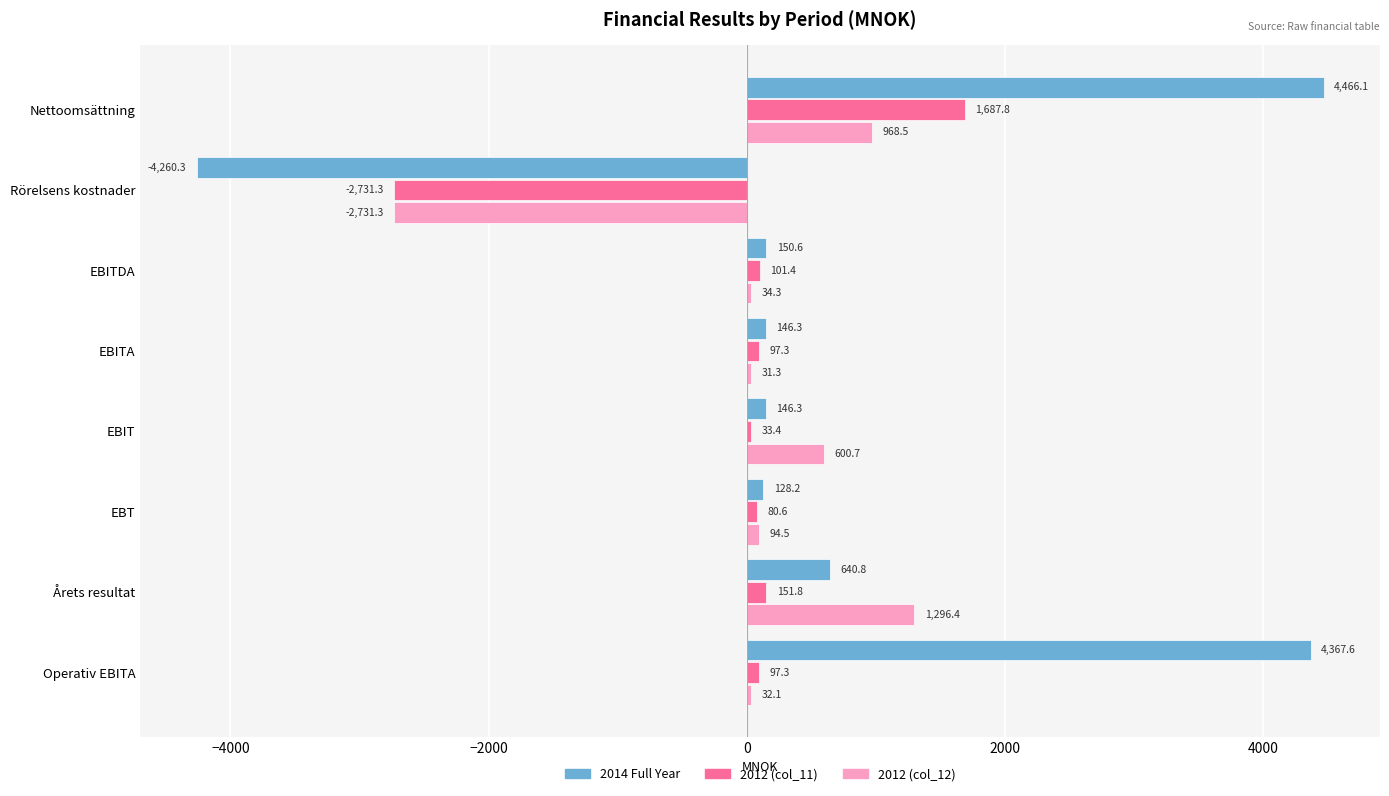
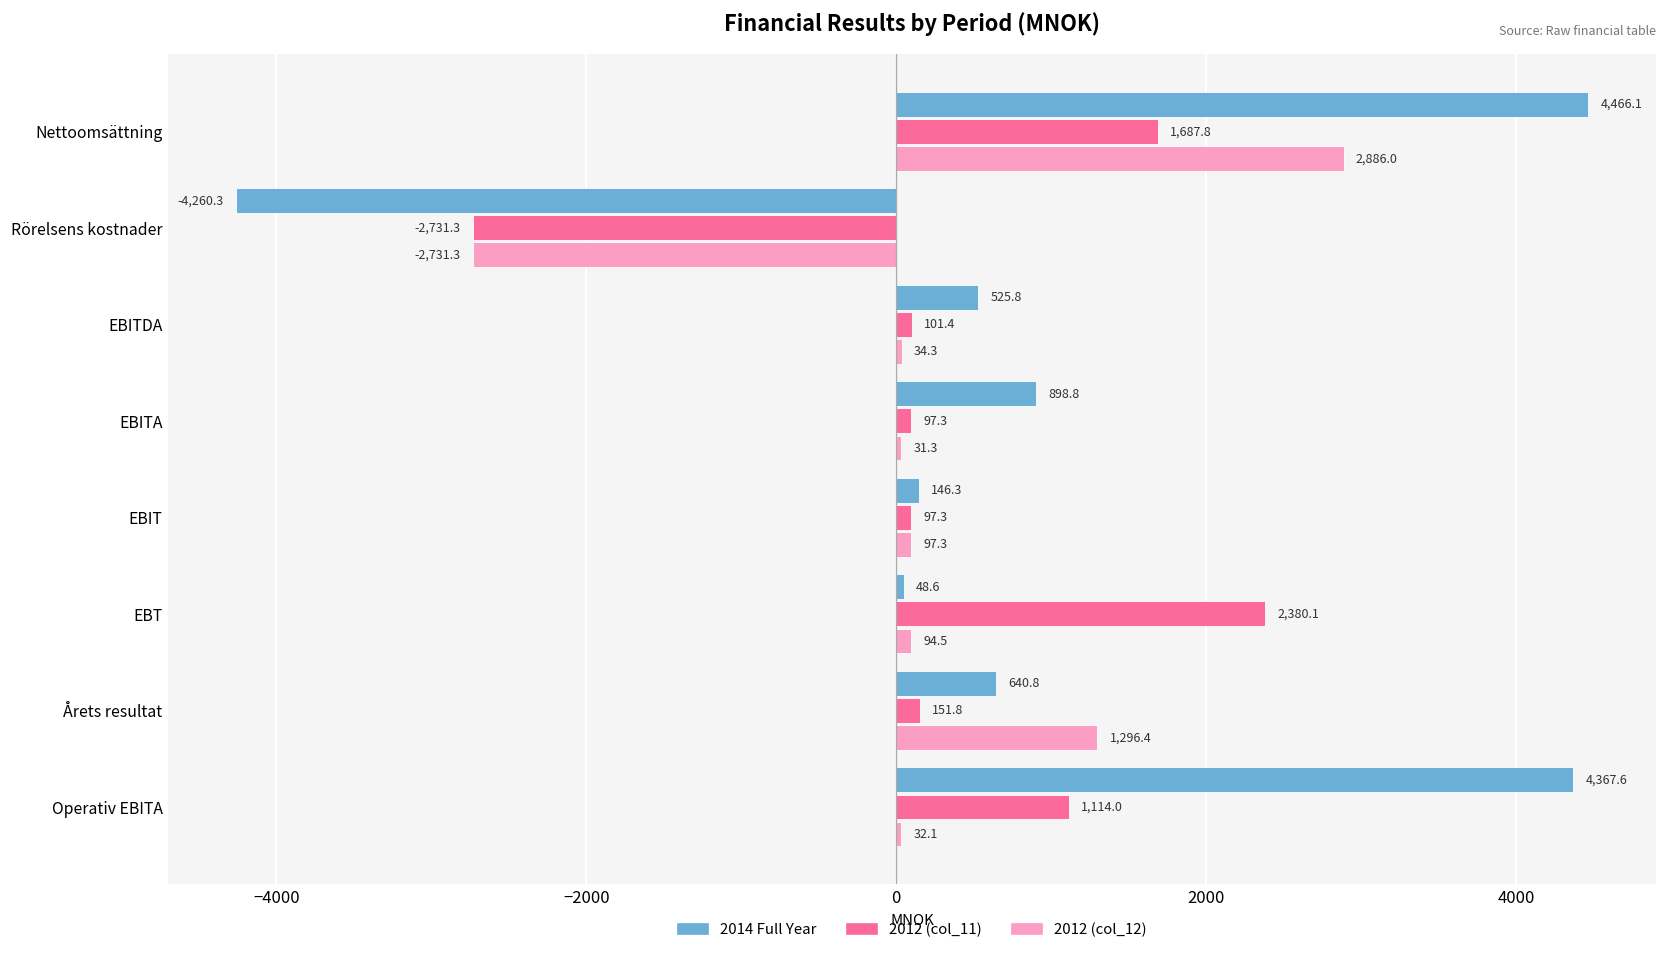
  {
    "2014 Full Year": {
      "Nettoomsättning": "4,466.1",
      "Rörelsens kostnader": "-4,260.3",
-     "EBITDA": "150.6",
-     "EBITA": "146.3",
+     "EBITDA": "525.8",
+     "EBITA": "898.8",
      "EBIT": "146.3",
-     "EBT": "128.2",
+     "EBT": "48.6",
      "Årets resultat": "640.8",
      "Operativ EBITA": "4,367.6"
    },
    "2012 (col_11)": {
      "Nettoomsättning": "1,687.8",
      "Rörelsens kostnader": "-2,731.3",
      "EBITDA": "101.4",
      "EBITA": "97.3",
-     "EBIT": "33.4",
-     "EBT": "80.6",
+     "EBIT": "97.3",
+     "EBT": "2,380.1",
      "Årets resultat": "151.8",
-     "Operativ EBITA": "97.3"
+     "Operativ EBITA": "1,114.0"
    },
    "2012 (col_12)": {
-     "Nettoomsättning": "968.5",
+     "Nettoomsättning": "2,886.0",
      "Rörelsens kostnader": "-2,731.3",
      "EBITDA": "34.3",
      "EBITA": "31.3",
-     "EBIT": "600.7",
+     "EBIT": "97.3",
      "EBT": "94.5",
      "Årets resultat": "1,296.4",
      "Operativ EBITA": "32.1"
    }
  }
